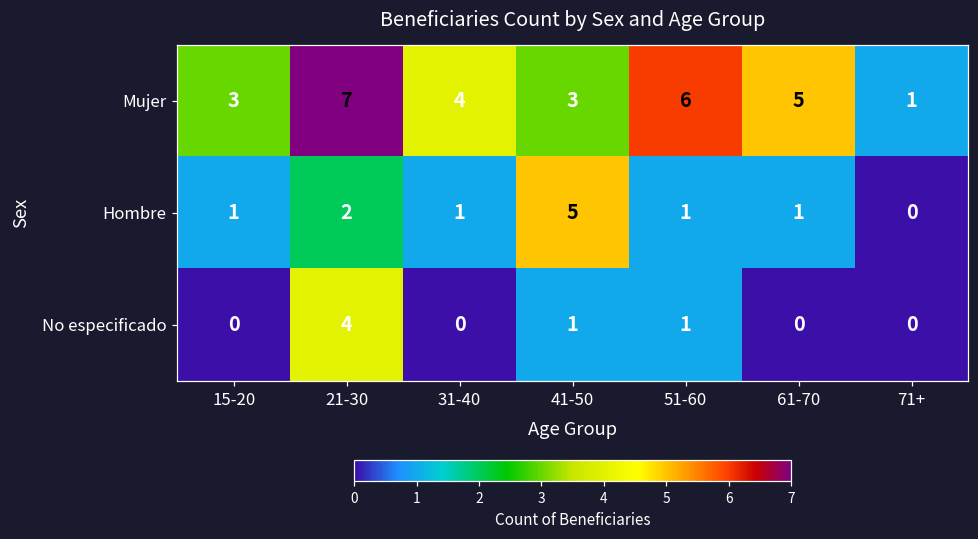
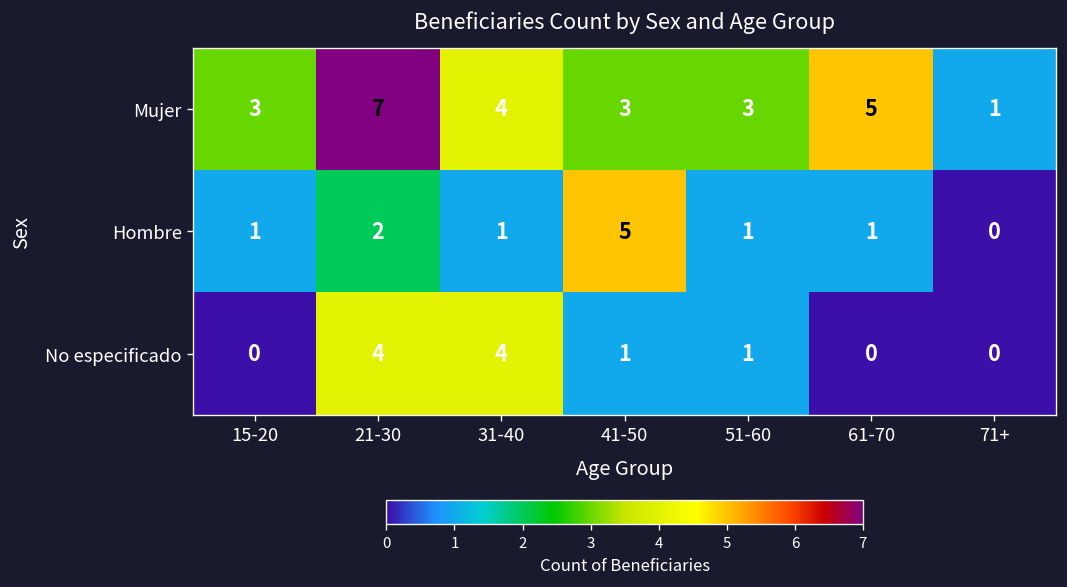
  {
    "Mujer": {
      "15-20": 3,
      "21-30": 7,
      "31-40": 4,
      "41-50": 3,
-     "51-60": 6,
+     "51-60": 3,
      "61-70": 5,
      "71+": 1
    },
    "Hombre": {
      "15-20": 1,
      "21-30": 2,
      "31-40": 1,
      "41-50": 5,
      "51-60": 1,
      "61-70": 1,
      "71+": 0
    },
    "No especificado": {
      "15-20": 0,
      "21-30": 4,
-     "31-40": 0,
+     "31-40": 4,
      "41-50": 1,
      "51-60": 1,
      "61-70": 0,
      "71+": 0
    }
  }
